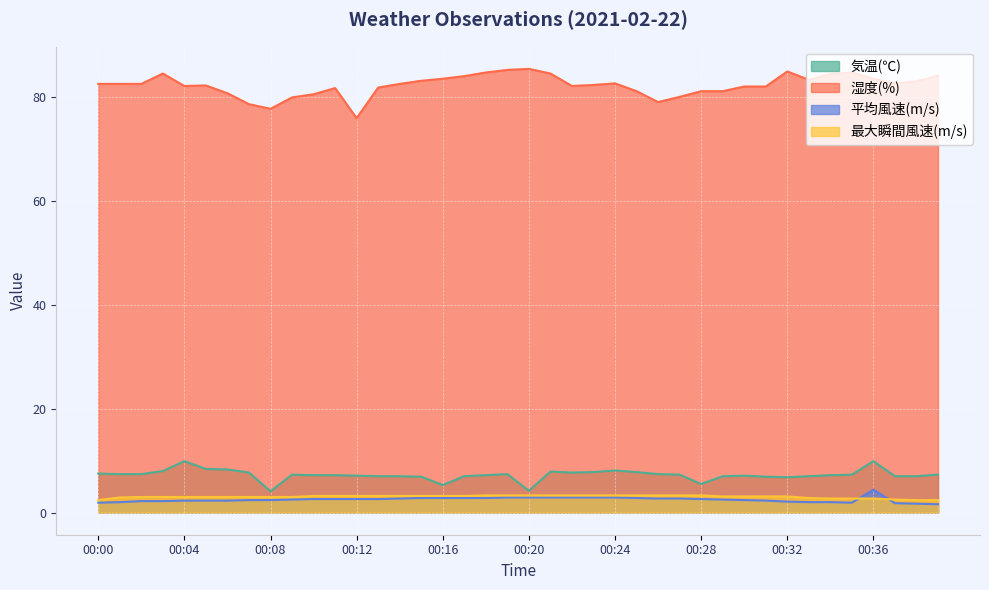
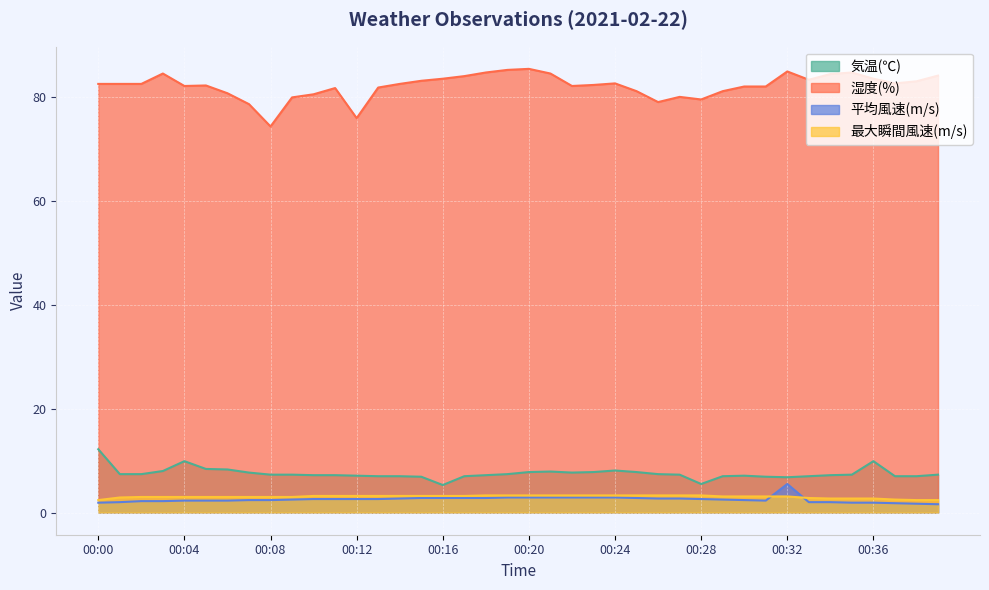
  {
    "気温(℃)": {
-     "00:00": 8,
+     "00:00": 12,
      "00:04": 10,
-     "00:08": 4,
+     "00:08": 7,
      "00:12": 7,
      "00:16": 5,
-     "00:20": 4,
+     "00:20": 8,
      "00:24": 8,
      "00:28": 6,
      "00:32": 7,
      "00:36": 10
    },
    "湿度(%)": {
      "00:00": 83,
      "00:04": 82,
-     "00:08": 78,
+     "00:08": 74,
      "00:12": 76,
      "00:16": 84,
      "00:20": 86,
      "00:24": 83,
-     "00:28": 81,
+     "00:28": 80,
      "00:32": 85
    },
    "平均風速(m/s)": {
      "00:00": 2,
      "00:04": 2,
      "00:08": 2,
      "00:12": 3,
      "00:28": 3,
-     "00:32": 2,
-     "00:36": 4
+     "00:32": 6,
+     "00:36": 2
    },
    "最大瞬間風速(m/s)": {
      "00:00": 2,
      "00:04": 3,
      "00:08": 3,
      "00:12": 3,
      "00:28": 3,
      "00:32": 3,
      "00:36": 3
    }
  }
